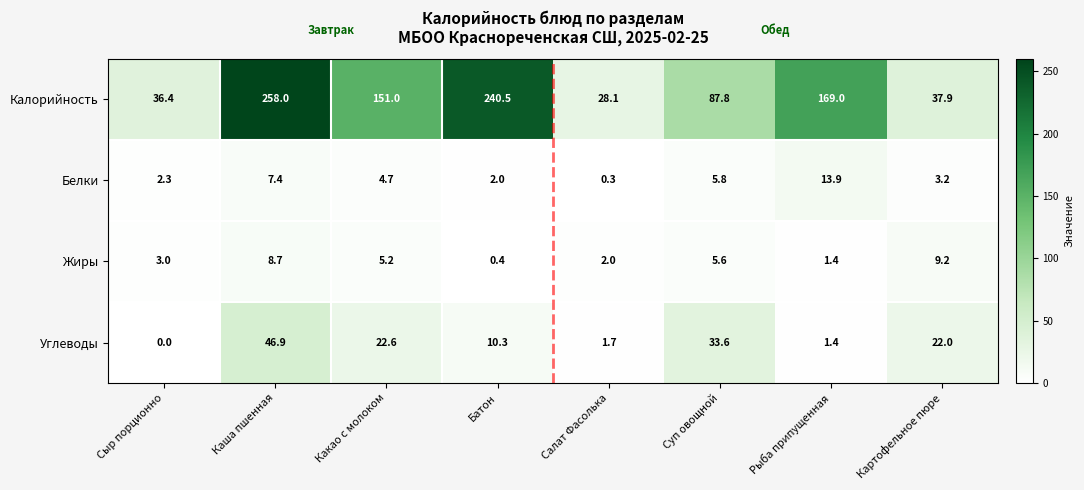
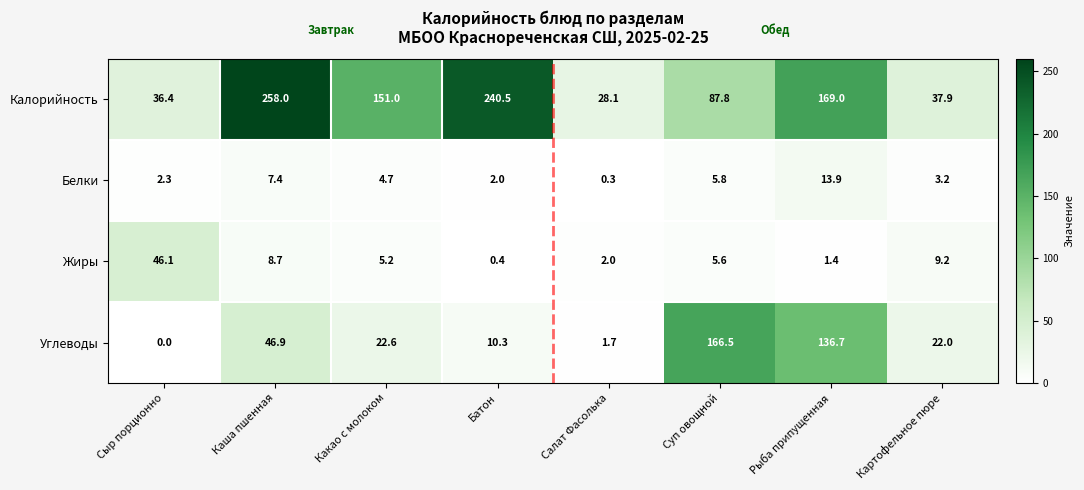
  {
    "Калорийность": {
      "Сыр порционно": 36.4,
      "Каша пшенная": 258.0,
      "Какао с молоком": 151.0,
      "Батон": 240.5,
      "Салат Фасолька": 28.1,
      "Суп овощной": 87.8,
      "Рыба припущенная": 169.0,
      "Картофельное пюре": 37.9
    },
    "Белки": {
      "Сыр порционно": 2.3,
      "Каша пшенная": 7.4,
      "Какао с молоком": 4.7,
      "Батон": 2.0,
      "Салат Фасолька": 0.3,
      "Суп овощной": 5.8,
      "Рыба припущенная": 13.9,
      "Картофельное пюре": 3.2
    },
    "Жиры": {
-     "Сыр порционно": 3.0,
+     "Сыр порционно": 46.1,
      "Каша пшенная": 8.7,
      "Какао с молоком": 5.2,
      "Батон": 0.4,
      "Салат Фасолька": 2.0,
      "Суп овощной": 5.6,
      "Рыба припущенная": 1.4,
      "Картофельное пюре": 9.2
    },
    "Углеводы": {
      "Сыр порционно": 0.0,
      "Каша пшенная": 46.9,
      "Какао с молоком": 22.6,
      "Батон": 10.3,
      "Салат Фасолька": 1.7,
-     "Суп овощной": 33.6,
-     "Рыба припущенная": 1.4,
+     "Суп овощной": 166.5,
+     "Рыба припущенная": 136.7,
      "Картофельное пюре": 22.0
    }
  }
